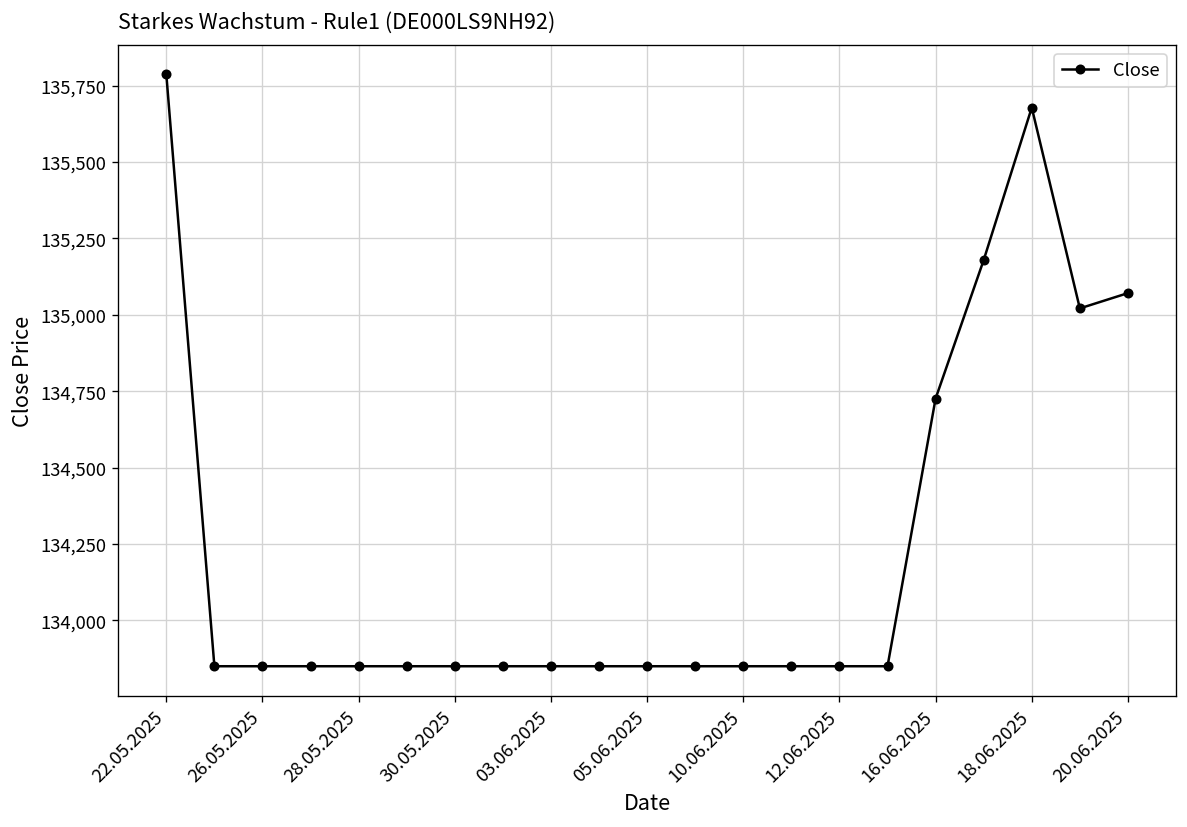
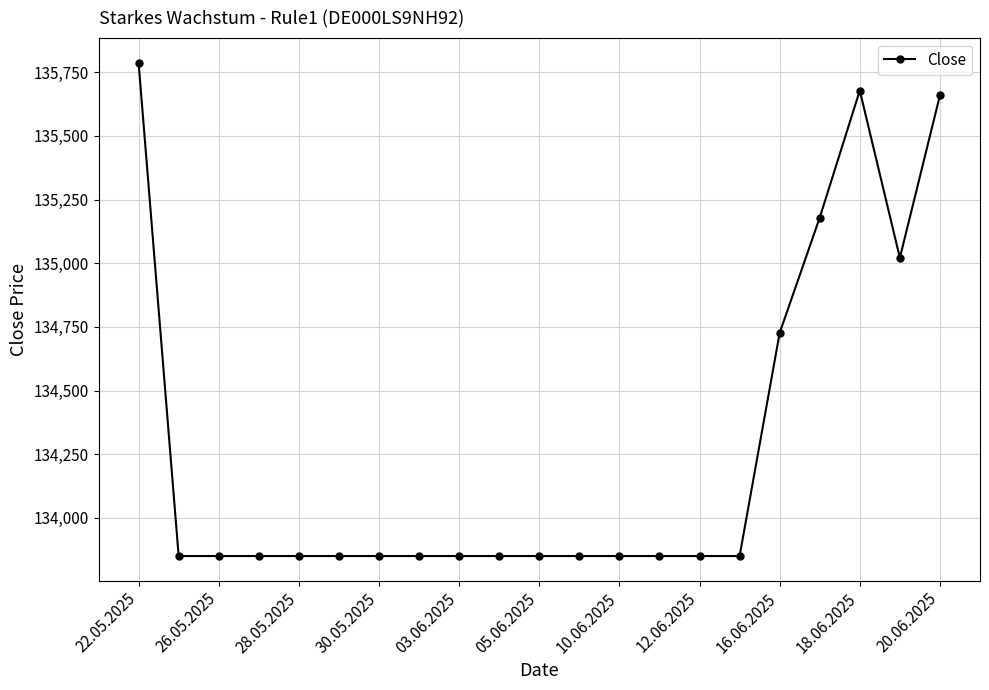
  {
    "22.05.2025": "135,790",
    "26.05.2025": "133,850",
    "28.05.2025": "133,850",
    "30.05.2025": "133,850",
    "03.06.2025": "133,850",
    "05.06.2025": "133,850",
    "10.06.2025": "133,850",
    "12.06.2025": "133,850",
    "16.06.2025": "134,730",
    "18.06.2025": "135,680",
-   "20.06.2025": "135,070"
+   "20.06.2025": "135,660"
  }
